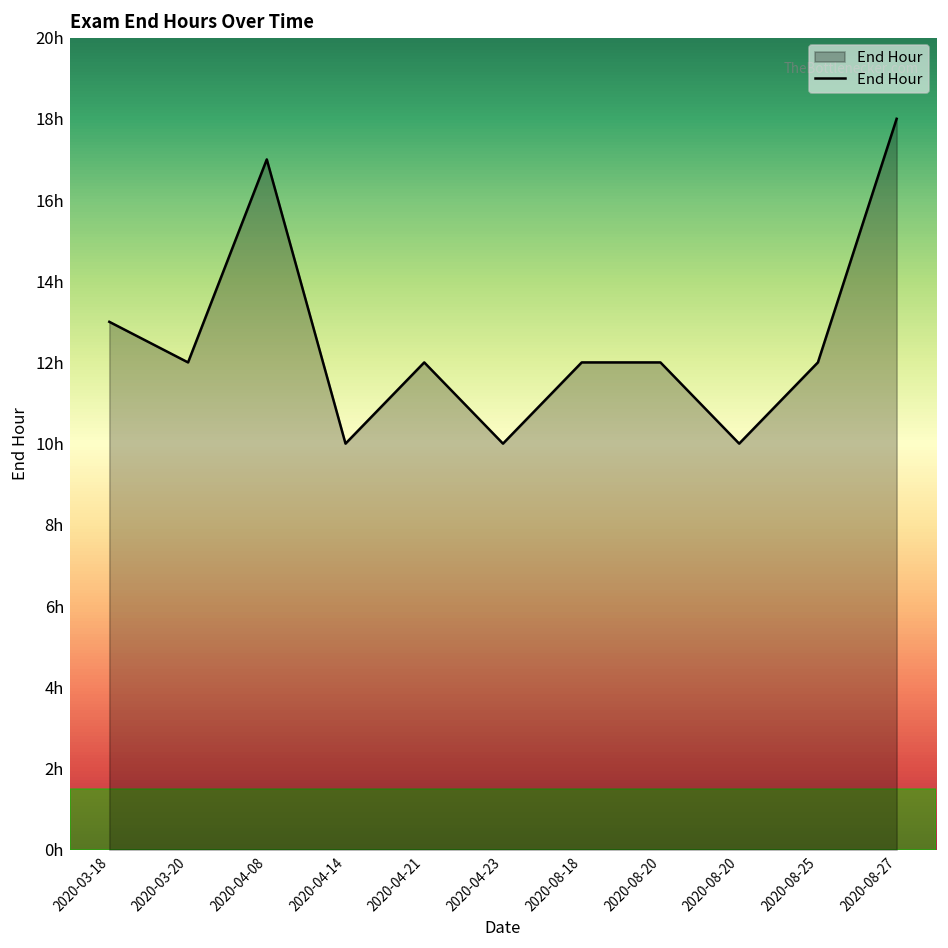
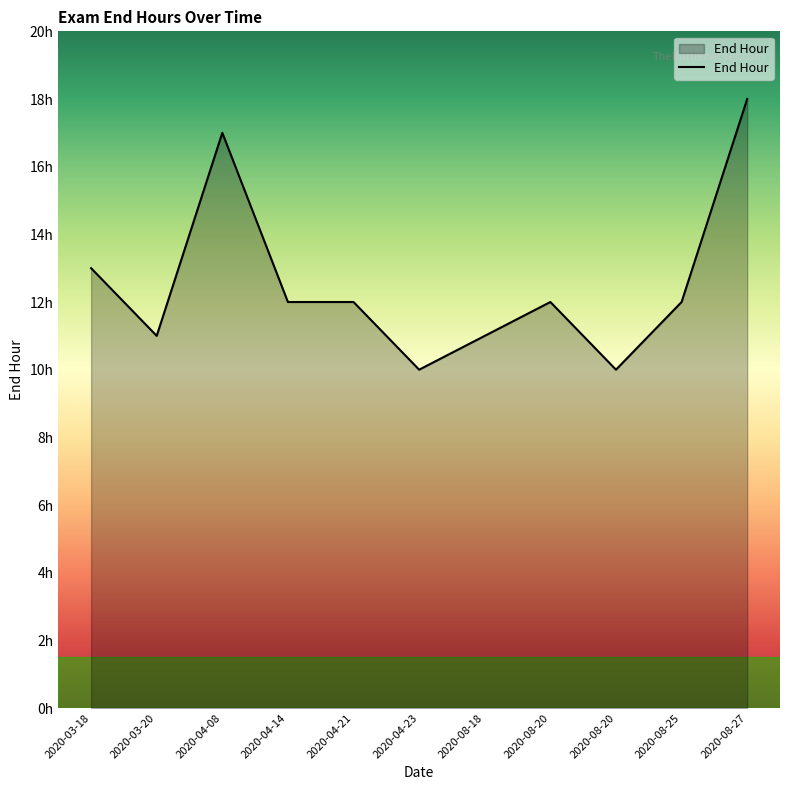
  {
    "2020-03-18": "13h",
-   "2020-03-20": "12h",
+   "2020-03-20": "11h",
    "2020-04-08": "17h",
-   "2020-04-14": "10h",
+   "2020-04-14": "12h",
    "2020-04-21": "12h",
    "2020-04-23": "10h",
-   "2020-08-18": "12h",
+   "2020-08-18": "11h",
    "2020-08-25": "12h",
    "2020-08-27": "18h"
  }
